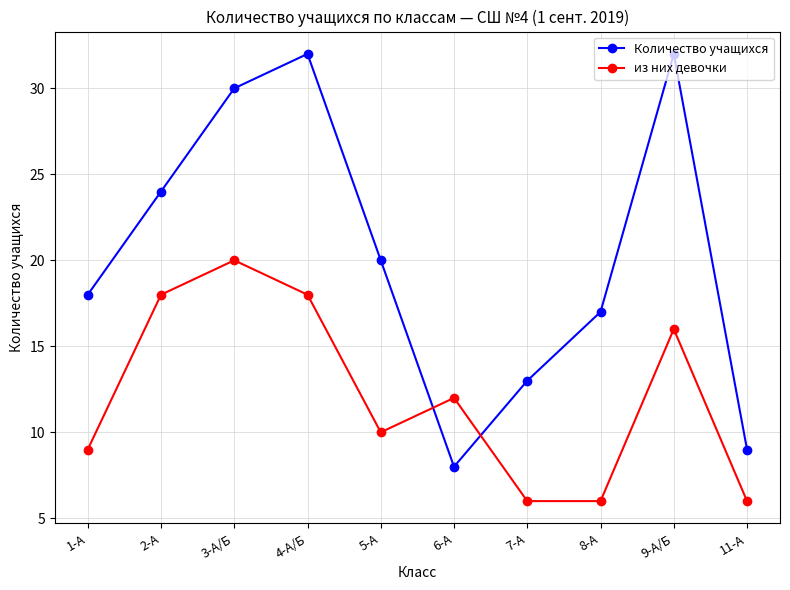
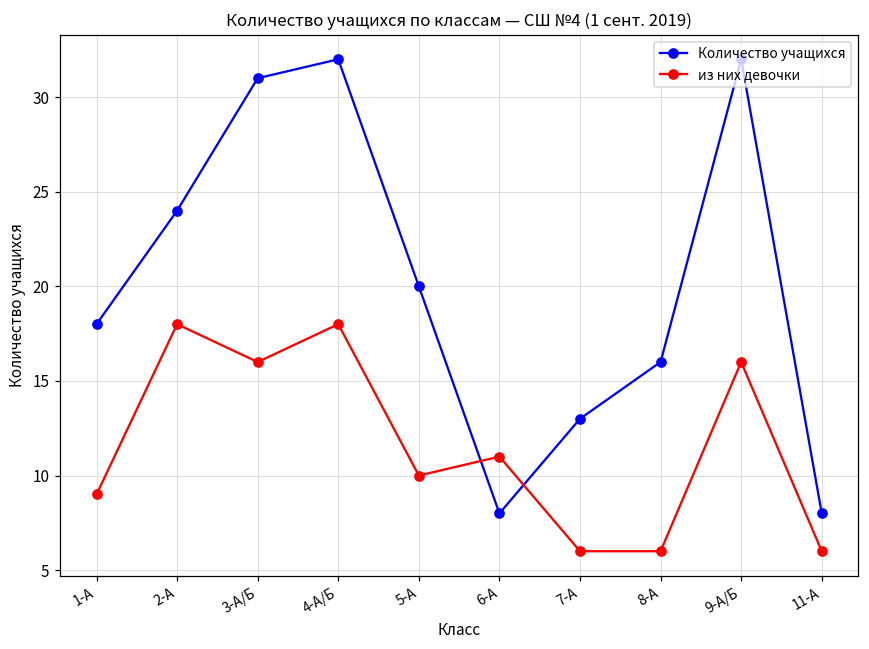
  {
    "Количество учащихся": {
      "1-А": 18,
      "2-А": 24,
-     "3-А/Б": 30,
+     "3-А/Б": 31,
      "4-А/Б": 32,
      "5-А": 20,
      "6-А": 8,
      "7-А": 13,
-     "8-А": 17,
-     "11-А": 9
+     "8-А": 16,
+     "11-А": 8
    },
    "из них девочки": {
      "1-А": 9,
      "2-А": 18,
-     "3-А/Б": 20,
+     "3-А/Б": 16,
      "4-А/Б": 18,
      "5-А": 10,
-     "6-А": 12,
+     "6-А": 11,
      "7-А": 6,
      "8-А": 6,
      "9-А/Б": 16,
      "11-А": 6
    }
  }
